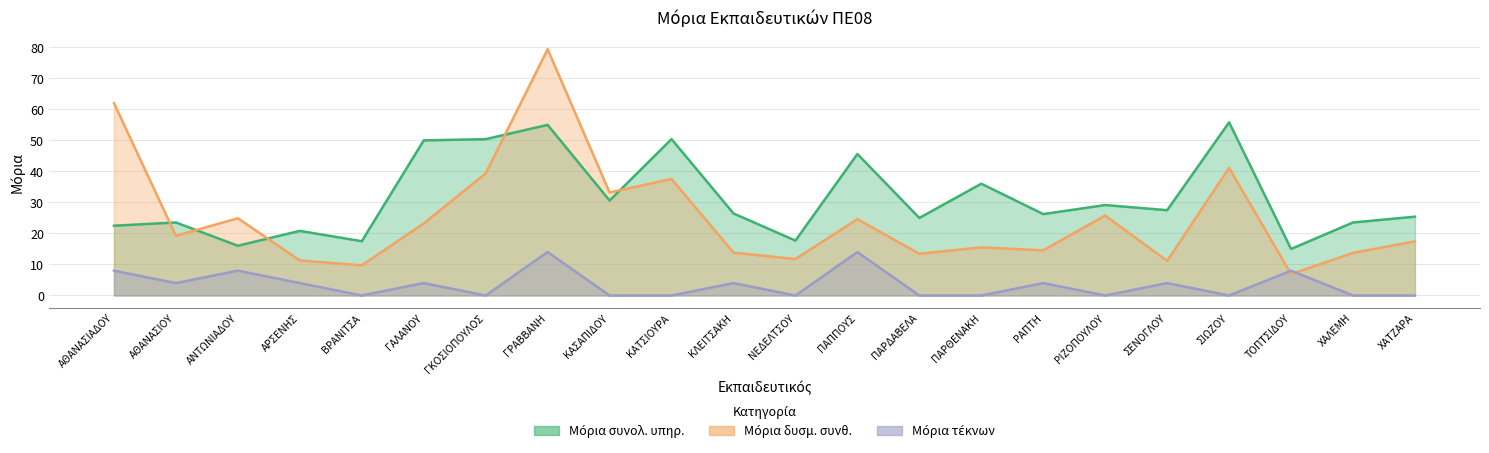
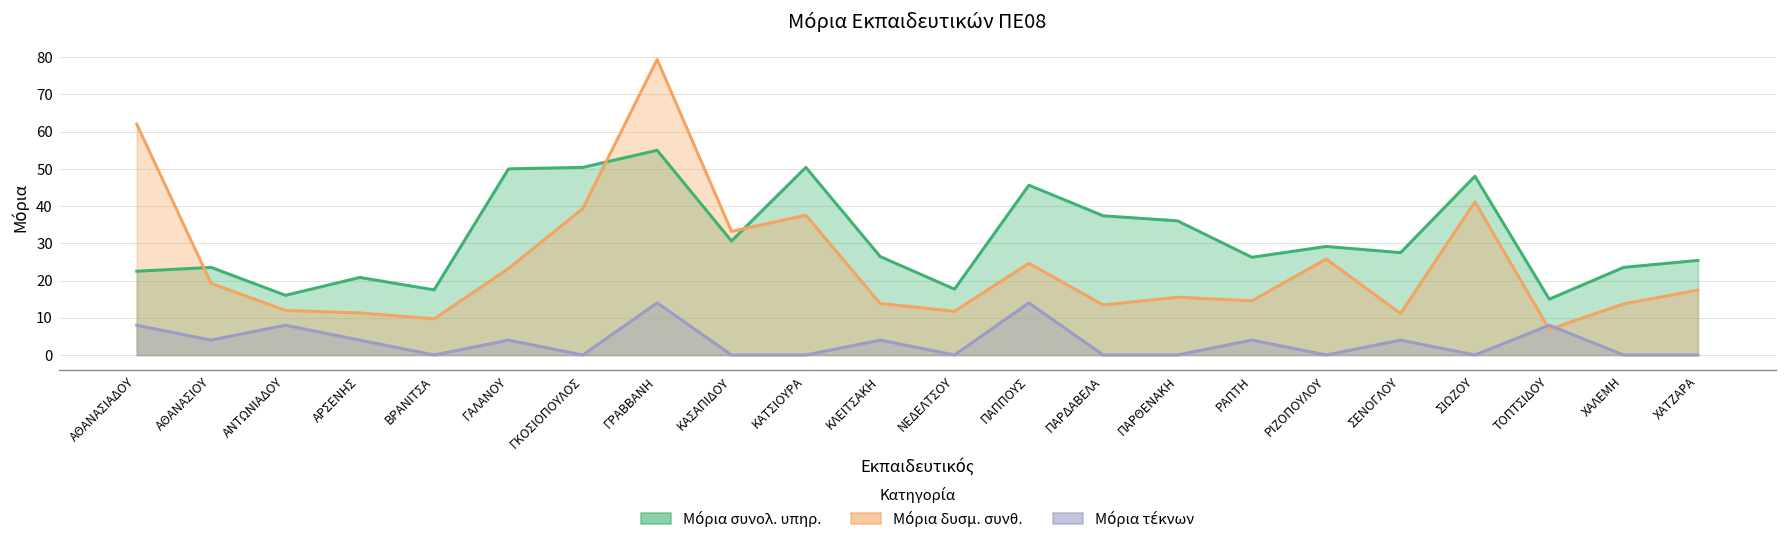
  {
    "Μόρια συνολ. υπηρ.": {
      "ΑΘΑΝΑΣΙΑΔΟΥ": 23,
      "ΑΘΑΝΑΣΙΟΥ": 24,
      "ΑΝΤΩΝΙΑΔΟΥ": 16,
      "ΑΡΣΕΝΗΣ": 21,
      "ΒΡΑΝΙΤΣΑ": 18,
      "ΓΑΛΑΝΟΥ": 50,
      "ΓΚΟΣΙΟΠΟΥΛΟΣ": 50,
      "ΓΡΑΒΒΑΝΗ": 55,
      "ΚΑΣΑΠΙΔΟΥ": 31,
      "ΚΑΤΣΙΟΥΡΑ": 50,
      "ΚΛΕΙΤΣΑΚΗ": 26,
      "ΝΕΔΕΛΤΣΟΥ": 18,
      "ΠΑΠΠΟΥΣ": 46,
-     "ΠΑΡΔΑΒΕΛΑ": 25,
+     "ΠΑΡΔΑΒΕΛΑ": 37,
      "ΠΑΡΘΕΝΑΚΗ": 36,
      "ΡΑΠΤΗ": 26,
      "ΡΙΖΟΠΟΥΛΟΥ": 29,
      "ΣΕΝΟΓΛΟΥ": 28,
-     "ΣΙΩΖΟΥ": 56,
+     "ΣΙΩΖΟΥ": 48,
      "ΤΟΠΤΣΙΔΟΥ": 15,
      "ΧΑΛΕΜΗ": 24,
      "ΧΑΤΖΑΡΑ": 25
    },
    "Μόρια δυσμ. συνθ.": {
      "ΑΘΑΝΑΣΙΑΔΟΥ": 62,
      "ΑΘΑΝΑΣΙΟΥ": 19,
-     "ΑΝΤΩΝΙΑΔΟΥ": 25,
+     "ΑΝΤΩΝΙΑΔΟΥ": 12,
      "ΑΡΣΕΝΗΣ": 11,
      "ΒΡΑΝΙΤΣΑ": 10,
      "ΓΑΛΑΝΟΥ": 23,
      "ΓΚΟΣΙΟΠΟΥΛΟΣ": 39,
      "ΓΡΑΒΒΑΝΗ": 79,
      "ΚΑΣΑΠΙΔΟΥ": 33,
      "ΚΑΤΣΙΟΥΡΑ": 38,
      "ΚΛΕΙΤΣΑΚΗ": 14,
      "ΝΕΔΕΛΤΣΟΥ": 12,
      "ΠΑΠΠΟΥΣ": 25,
      "ΠΑΡΔΑΒΕΛΑ": 13,
      "ΠΑΡΘΕΝΑΚΗ": 16,
      "ΡΑΠΤΗ": 15,
      "ΡΙΖΟΠΟΥΛΟΥ": 26,
      "ΣΕΝΟΓΛΟΥ": 11,
      "ΣΙΩΖΟΥ": 41,
      "ΤΟΠΤΣΙΔΟΥ": 7,
      "ΧΑΛΕΜΗ": 14,
      "ΧΑΤΖΑΡΑ": 17
    },
    "Μόρια τέκνων": {
      "ΑΘΑΝΑΣΙΑΔΟΥ": 8,
      "ΑΘΑΝΑΣΙΟΥ": 4,
      "ΑΝΤΩΝΙΑΔΟΥ": 8,
      "ΑΡΣΕΝΗΣ": 4,
      "ΒΡΑΝΙΤΣΑ": 0,
      "ΓΑΛΑΝΟΥ": 4,
      "ΓΚΟΣΙΟΠΟΥΛΟΣ": 0,
      "ΓΡΑΒΒΑΝΗ": 14,
      "ΚΑΣΑΠΙΔΟΥ": 0,
      "ΚΑΤΣΙΟΥΡΑ": 0,
      "ΚΛΕΙΤΣΑΚΗ": 4,
      "ΝΕΔΕΛΤΣΟΥ": 0,
      "ΠΑΠΠΟΥΣ": 14,
      "ΠΑΡΔΑΒΕΛΑ": 0,
      "ΠΑΡΘΕΝΑΚΗ": 0,
      "ΡΑΠΤΗ": 4,
      "ΡΙΖΟΠΟΥΛΟΥ": 0,
      "ΣΕΝΟΓΛΟΥ": 4,
      "ΣΙΩΖΟΥ": 0,
      "ΤΟΠΤΣΙΔΟΥ": 8,
      "ΧΑΛΕΜΗ": 0,
      "ΧΑΤΖΑΡΑ": 0
    }
  }
